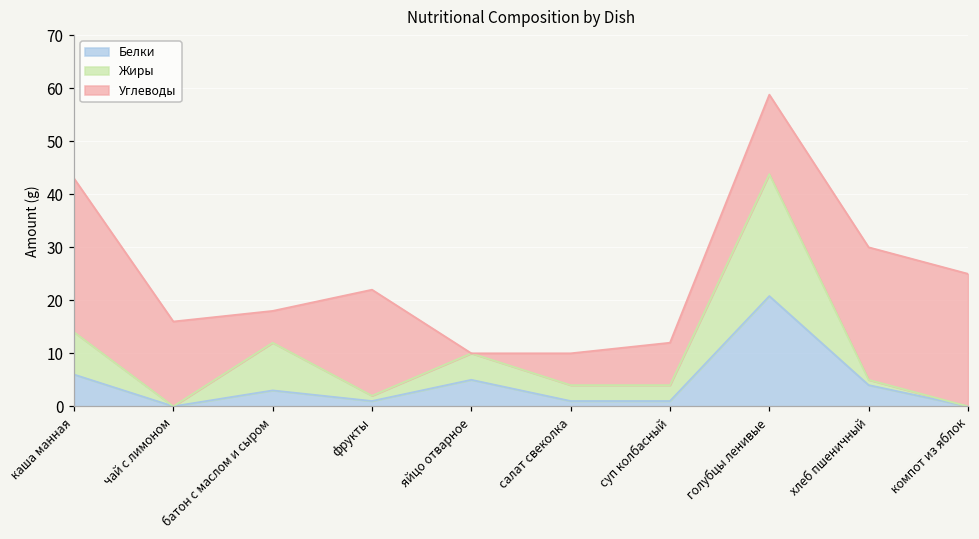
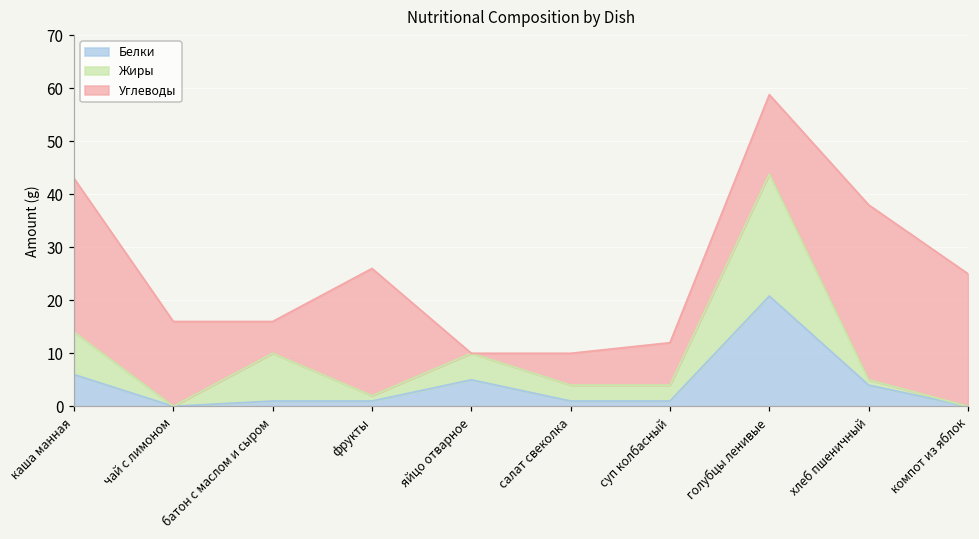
  {
    "Белки": {
      "каша манная": 6,
-     "батон с маслом и сыром": 3,
+     "батон с маслом и сыром": 1,
      "фрукты": 1,
      "яйцо отварное": 5,
      "салат свеколка": 1,
      "суп колбасный": 1,
      "голубцы ленивые": 21,
      "хлеб пшеничный": 4
    },
    "Жиры": {
      "каша манная": 8,
      "батон с маслом и сыром": 9,
      "фрукты": 1,
      "салат свеколка": 3,
      "суп колбасный": 3,
      "голубцы ленивые": 23,
      "хлеб пшеничный": 1
    },
    "Углеводы": {
      "каша манная": 29,
      "чай с лимоном": 16,
      "батон с маслом и сыром": 6,
-     "фрукты": 20,
+     "фрукты": 24,
      "салат свеколка": 6,
      "суп колбасный": 8,
      "голубцы ленивые": 15,
-     "хлеб пшеничный": 25,
+     "хлеб пшеничный": 33,
      "компот из яблок": 25
    }
  }
